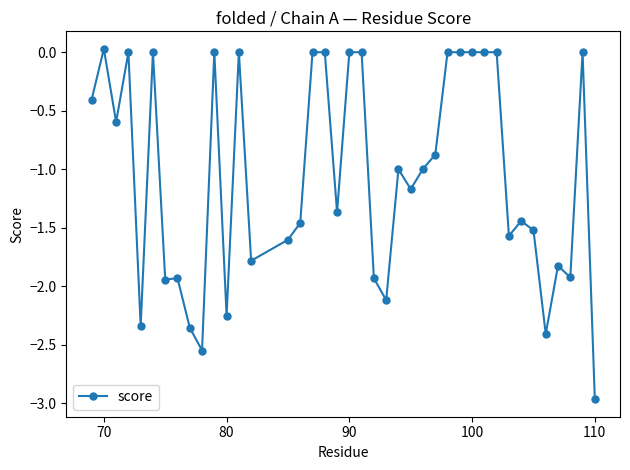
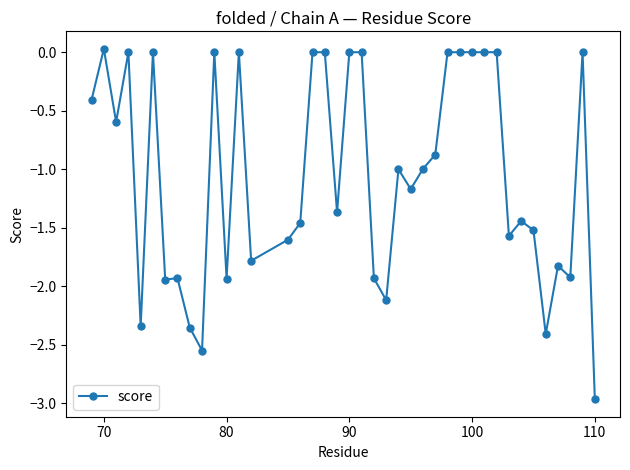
  {
    "70": 0.03,
-   "80": -2.25,
+   "80": -1.93,
    "90": 0.00,
    "100": 0.00,
    "110": -2.97
  }
